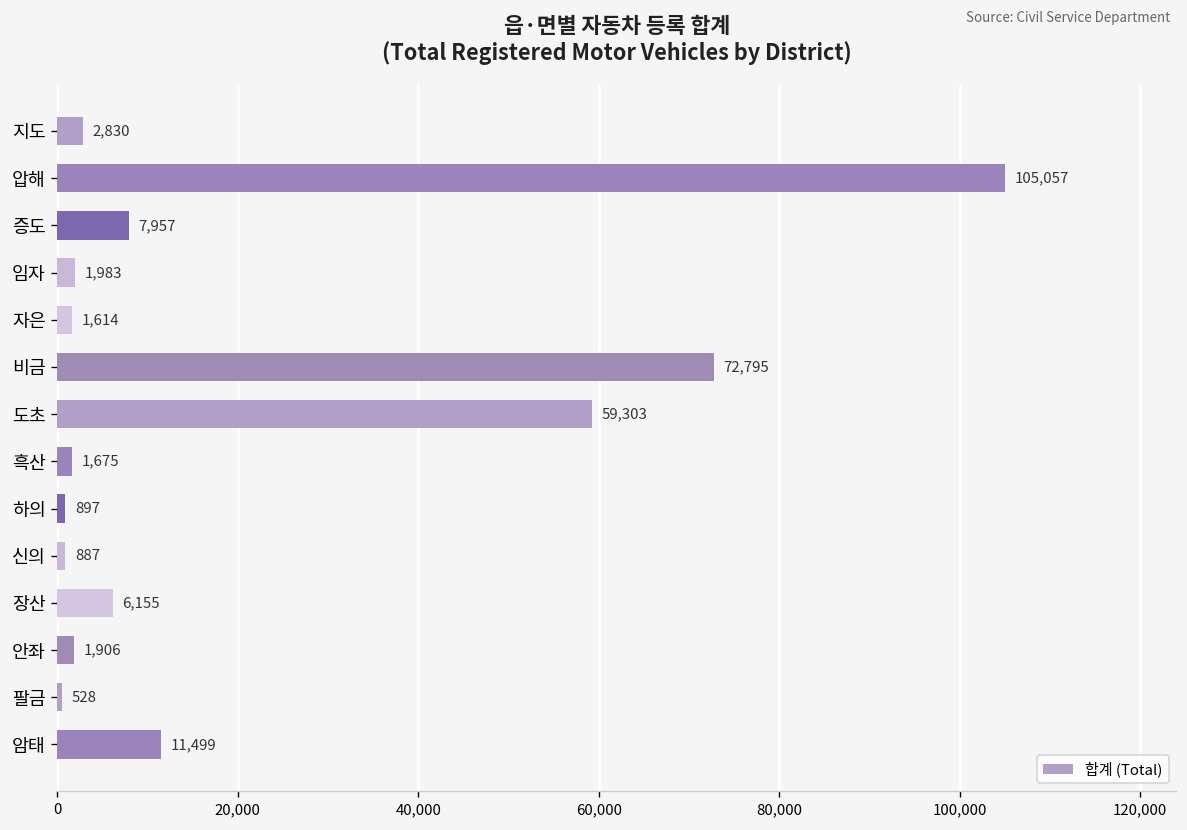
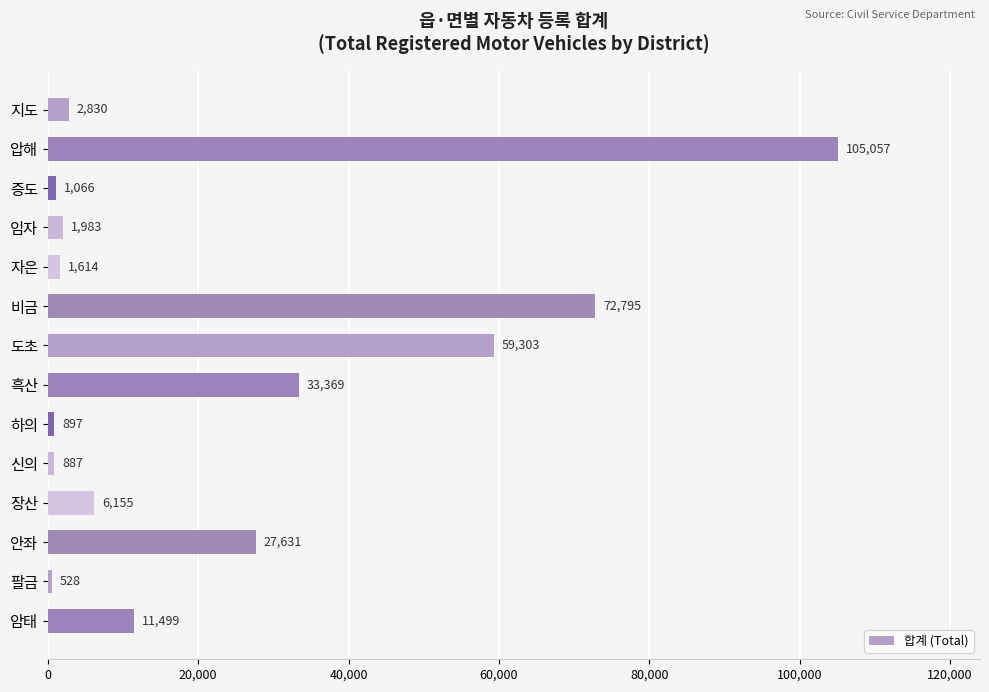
  {
    "지도": "2,830",
    "압해": "105,057",
-   "증도": "7,957",
+   "증도": "1,066",
    "임자": "1,983",
    "자은": "1,614",
    "비금": "72,795",
    "도초": "59,303",
-   "흑산": "1,675",
+   "흑산": "33,369",
    "하의": "897",
    "신의": "887",
    "장산": "6,155",
-   "안좌": "1,906",
+   "안좌": "27,631",
    "팔금": "528",
    "암태": "11,499"
  }
